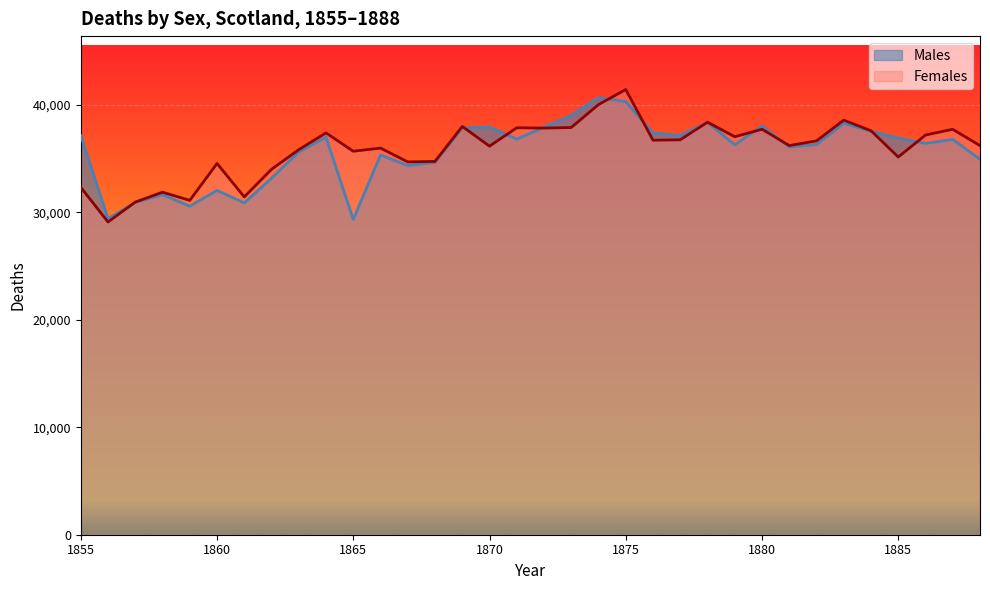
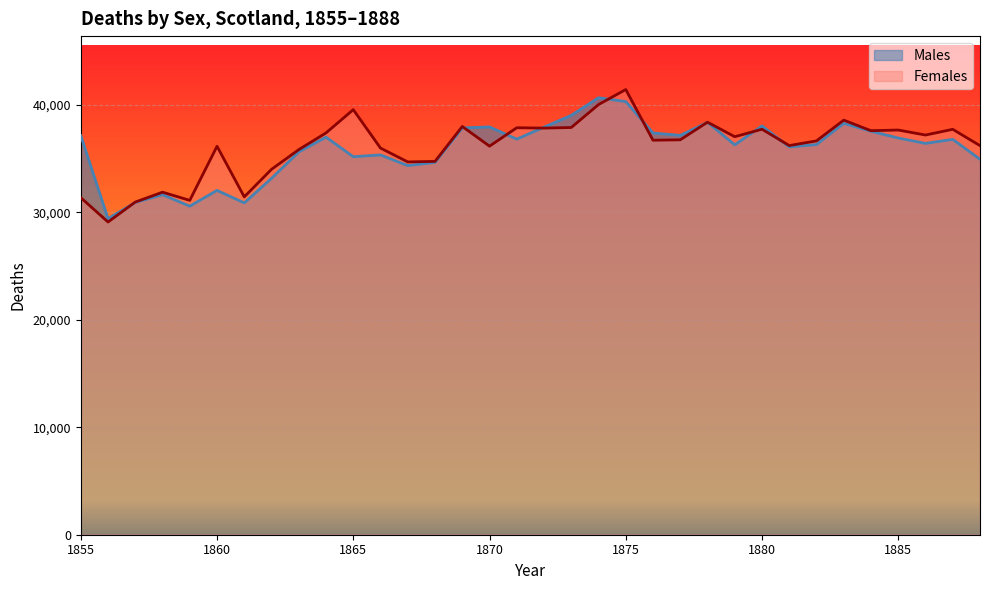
  {
    "Males": {
      "1855": "37,200",
      "1860": "32,100",
-     "1865": "29,400",
+     "1865": "35,200",
      "1870": "38,000",
      "1875": "40,300",
      "1880": "38,100",
      "1885": "36,900"
    },
    "Females": {
-     "1855": "32,300",
-     "1860": "34,600",
-     "1865": "35,700",
+     "1855": "31,400",
+     "1860": "36,200",
+     "1865": "39,600",
      "1870": "36,200",
      "1875": "41,400",
      "1880": "37,700",
-     "1885": "35,200"
+     "1885": "37,700"
    }
  }
